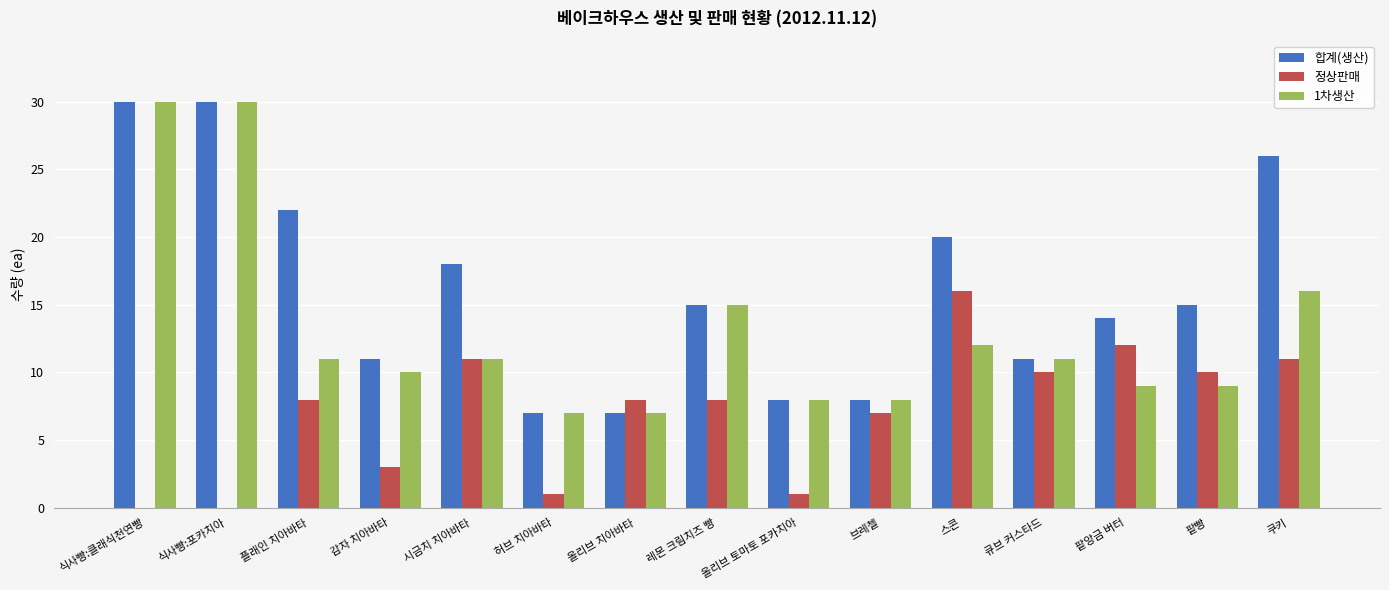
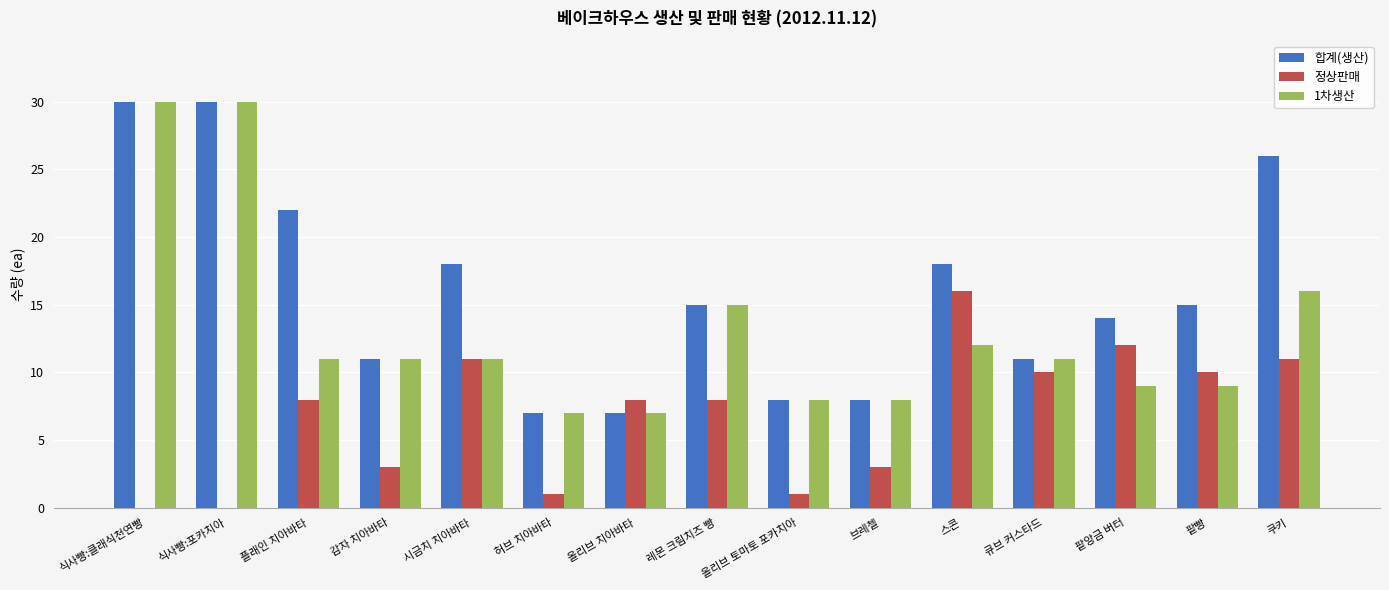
  {
    "합계(생산)": {
      "식사빵:클래식천연빵": 30,
      "식사빵:포카치아": 30,
      "플래인 치아바타": 22,
      "감자 치아바타": 11,
      "시금치 치아바타": 18,
      "허브 치아바타": 7,
      "올리브 치아바타": 7,
      "레몬 크림치즈 빵": 15,
      "올리브 토마토 포카치아": 8,
      "브레첼": 8,
-     "스콘": 20,
+     "스콘": 18,
      "큐브 커스타드": 11,
      "팥앙금 버터": 14,
      "팥빵": 15,
      "쿠키": 26
    },
    "정상판매": {
      "식사빵:클래식천연빵": 0,
      "식사빵:포카치아": 0,
      "플래인 치아바타": 8,
      "감자 치아바타": 3,
      "시금치 치아바타": 11,
      "허브 치아바타": 1,
      "올리브 치아바타": 8,
      "레몬 크림치즈 빵": 8,
      "올리브 토마토 포카치아": 1,
-     "브레첼": 7,
+     "브레첼": 3,
      "스콘": 16,
      "큐브 커스타드": 10,
      "팥앙금 버터": 12,
      "팥빵": 10,
      "쿠키": 11
    },
    "1차생산": {
      "식사빵:클래식천연빵": 30,
      "식사빵:포카치아": 30,
      "플래인 치아바타": 11,
-     "감자 치아바타": 10,
+     "감자 치아바타": 11,
      "시금치 치아바타": 11,
      "허브 치아바타": 7,
      "올리브 치아바타": 7,
      "레몬 크림치즈 빵": 15,
      "올리브 토마토 포카치아": 8,
      "브레첼": 8,
      "스콘": 12,
      "큐브 커스타드": 11,
      "팥앙금 버터": 9,
      "팥빵": 9,
      "쿠키": 16
    }
  }
